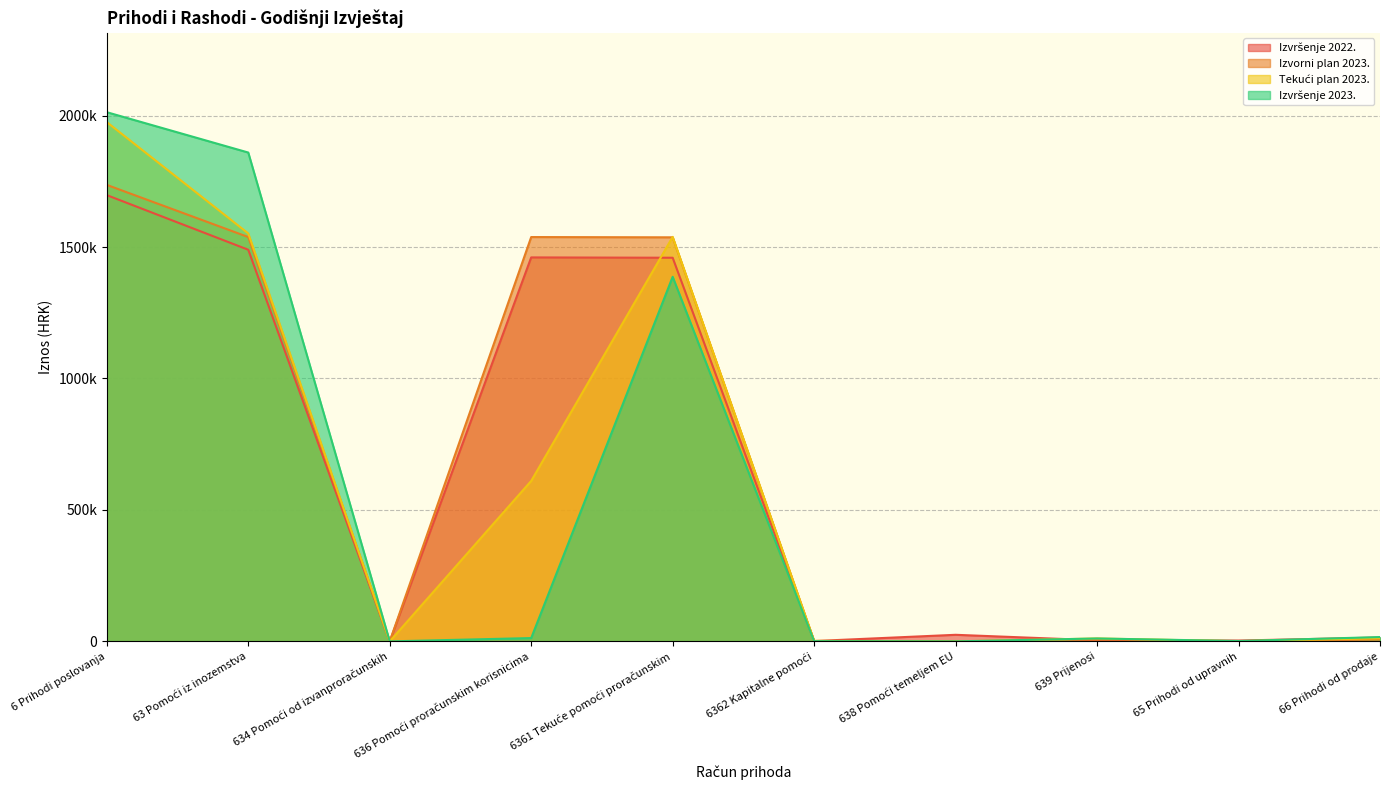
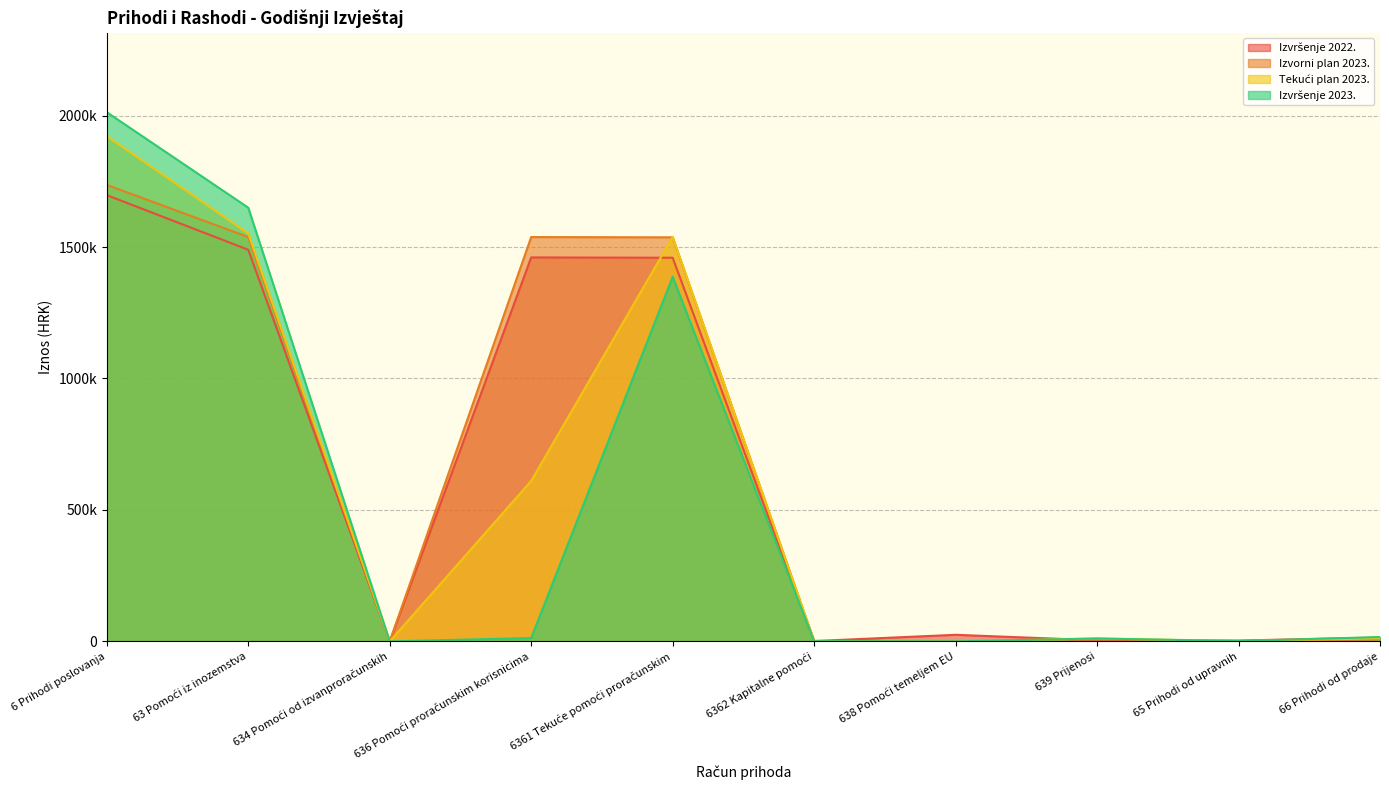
  {
    "Tekući plan 2023.": {
-     "6 Prihodi poslovanja": 1980000,
+     "6 Prihodi poslovanja": 1920000,
      "63 Pomoći iz inozemstva": 1550000,
      "636 Pomoći proračunskim korisnicima": 610000
    },
    "Izvršenje 2023.": {
      "6 Prihodi poslovanja": 2010000,
-     "63 Pomoći iz inozemstva": 1860000,
+     "63 Pomoći iz inozemstva": 1650000,
      "636 Pomoći proračunskim korisnicima": 10000,
      "6361 Tekuće pomoći proračunskim": 1390000
    }
  }
